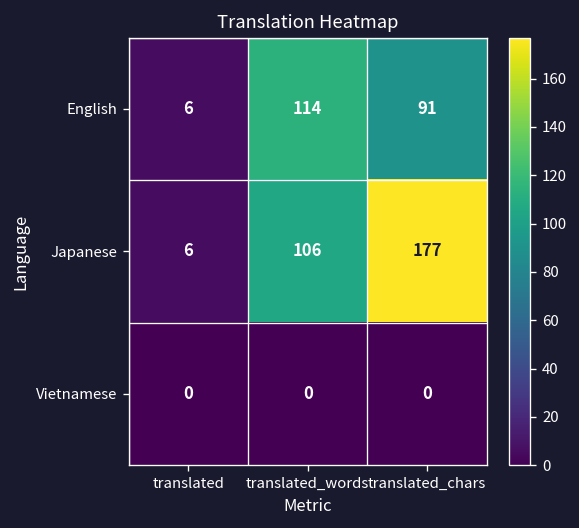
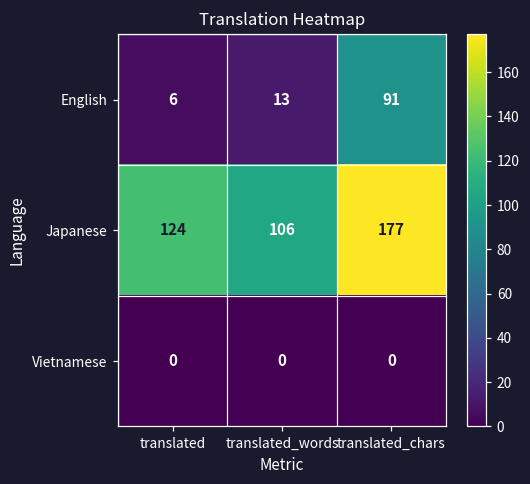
  {
    "English": {
      "translated": 6,
-     "translated_words": 114,
+     "translated_words": 13,
      "translated_chars": 91
    },
    "Japanese": {
-     "translated": 6,
+     "translated": 124,
      "translated_words": 106,
      "translated_chars": 177
    },
    "Vietnamese": {
      "translated": 0,
      "translated_words": 0,
      "translated_chars": 0
    }
  }
